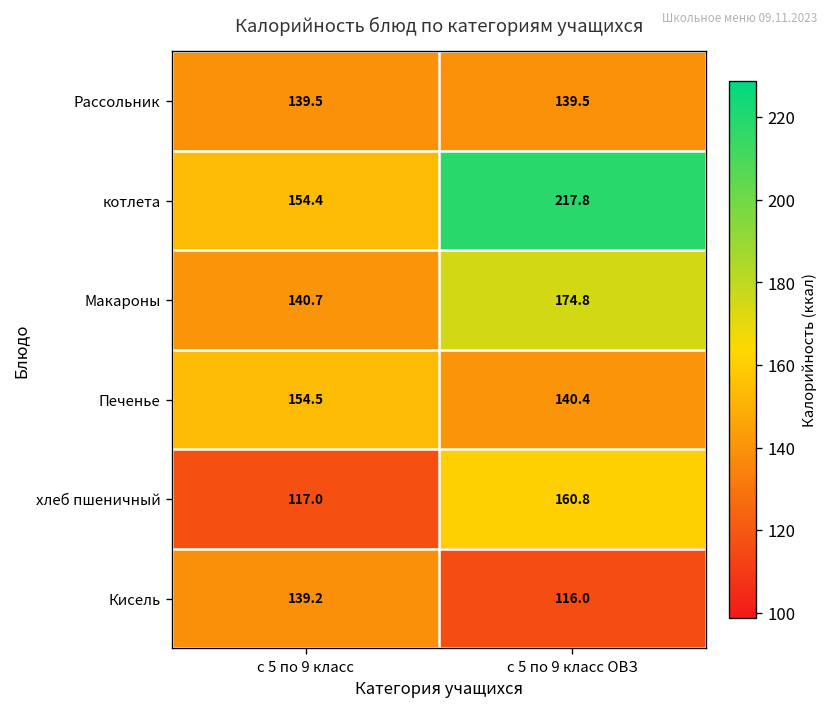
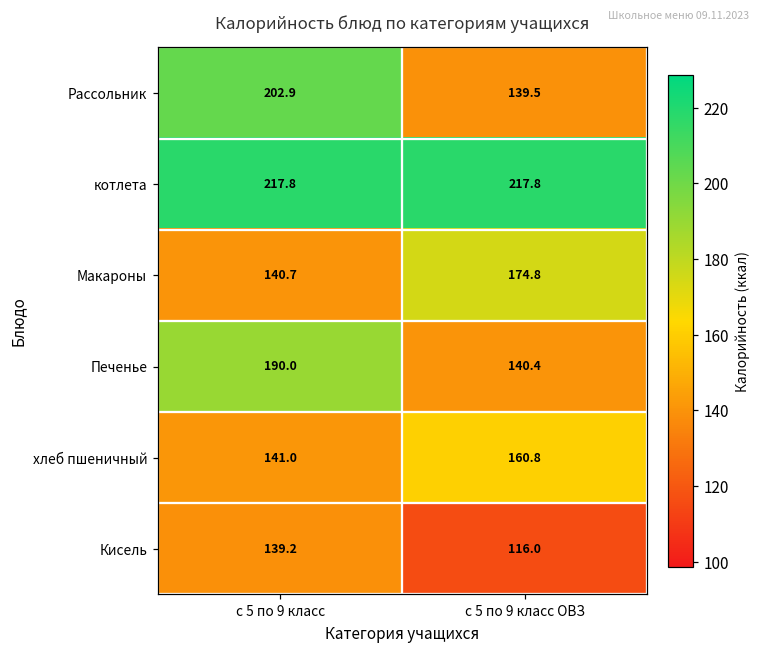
  {
    "Рассольник": {
-     "с 5 по 9 класс": 139.5,
+     "с 5 по 9 класс": 202.9,
      "с 5 по 9 класс ОВЗ": 139.5
    },
    "котлета": {
-     "с 5 по 9 класс": 154.4,
+     "с 5 по 9 класс": 217.8,
      "с 5 по 9 класс ОВЗ": 217.8
    },
    "Макароны": {
      "с 5 по 9 класс": 140.7,
      "с 5 по 9 класс ОВЗ": 174.8
    },
    "Печенье": {
-     "с 5 по 9 класс": 154.5,
+     "с 5 по 9 класс": 190.0,
      "с 5 по 9 класс ОВЗ": 140.4
    },
    "хлеб пшеничный": {
-     "с 5 по 9 класс": 117.0,
+     "с 5 по 9 класс": 141.0,
      "с 5 по 9 класс ОВЗ": 160.8
    },
    "Кисель": {
      "с 5 по 9 класс": 139.2,
      "с 5 по 9 класс ОВЗ": 116.0
    }
  }
